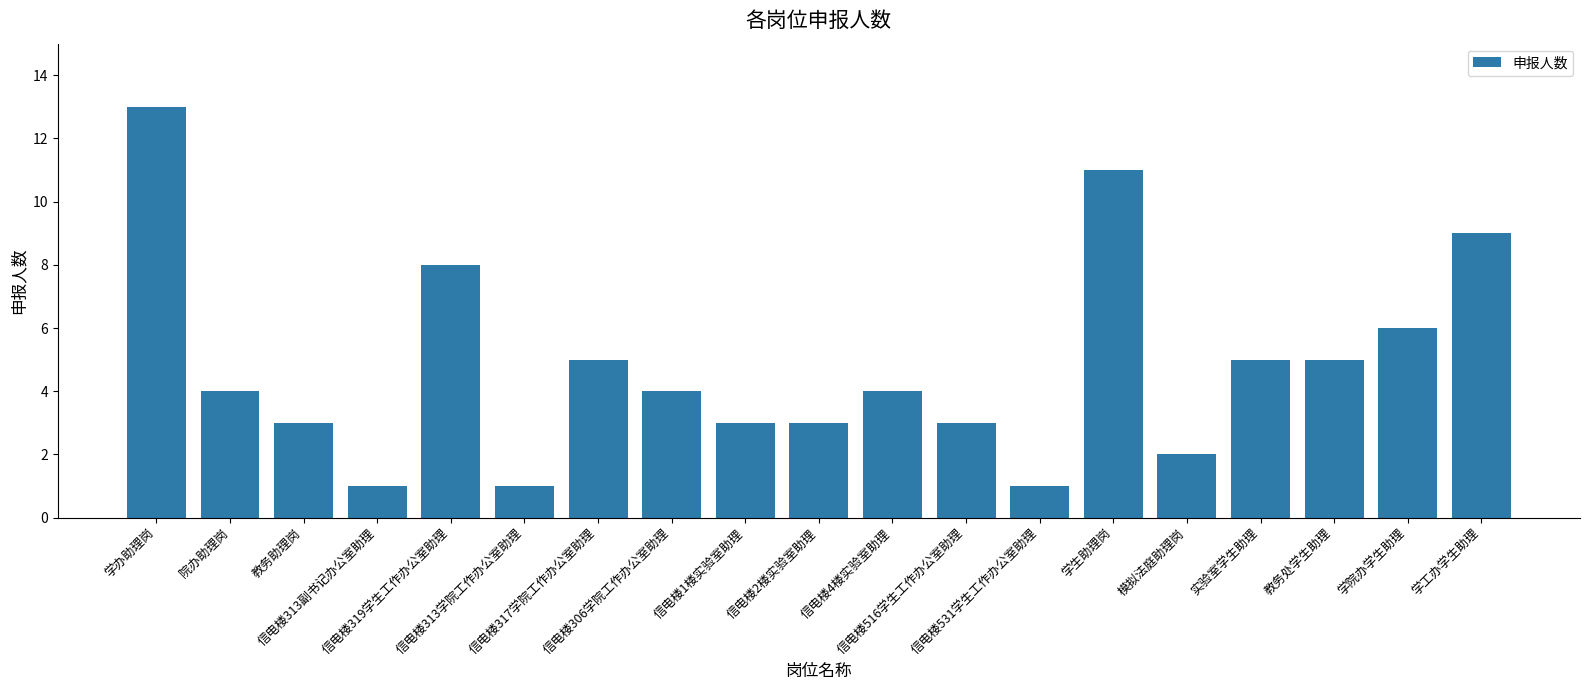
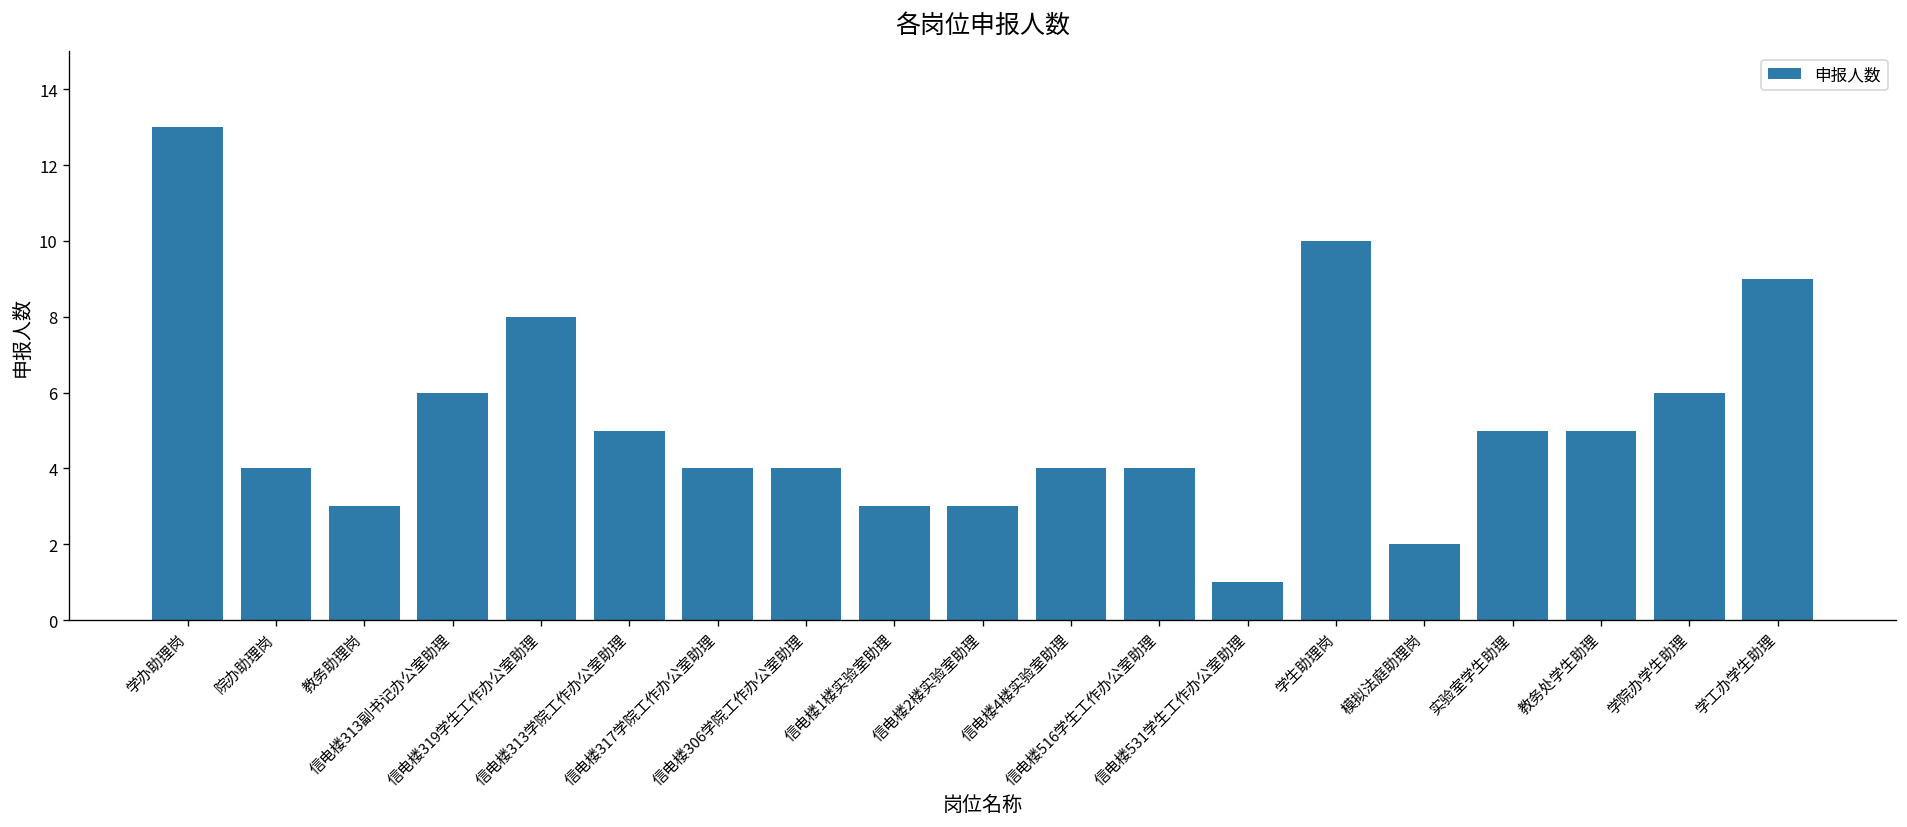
  {
    "学办助理岗": 13,
    "院办助理岗": 4,
    "教务助理岗": 3,
-   "信电楼313副书记办公室助理": 1,
+   "信电楼313副书记办公室助理": 6,
    "信电楼319学生工作办公室助理": 8,
-   "信电楼313学院工作办公室助理": 1,
-   "信电楼317学院工作办公室助理": 5,
+   "信电楼313学院工作办公室助理": 5,
+   "信电楼317学院工作办公室助理": 4,
    "信电楼306学院工作办公室助理": 4,
    "信电楼1楼实验室助理": 3,
    "信电楼2楼实验室助理": 3,
    "信电楼4楼实验室助理": 4,
-   "信电楼516学生工作办公室助理": 3,
+   "信电楼516学生工作办公室助理": 4,
    "信电楼531学生工作办公室助理": 1,
-   "学生助理岗": 11,
+   "学生助理岗": 10,
    "模拟法庭助理岗": 2,
    "实验室学生助理": 5,
    "教务处学生助理": 5,
    "学院办学生助理": 6,
    "学工办学生助理": 9
  }
